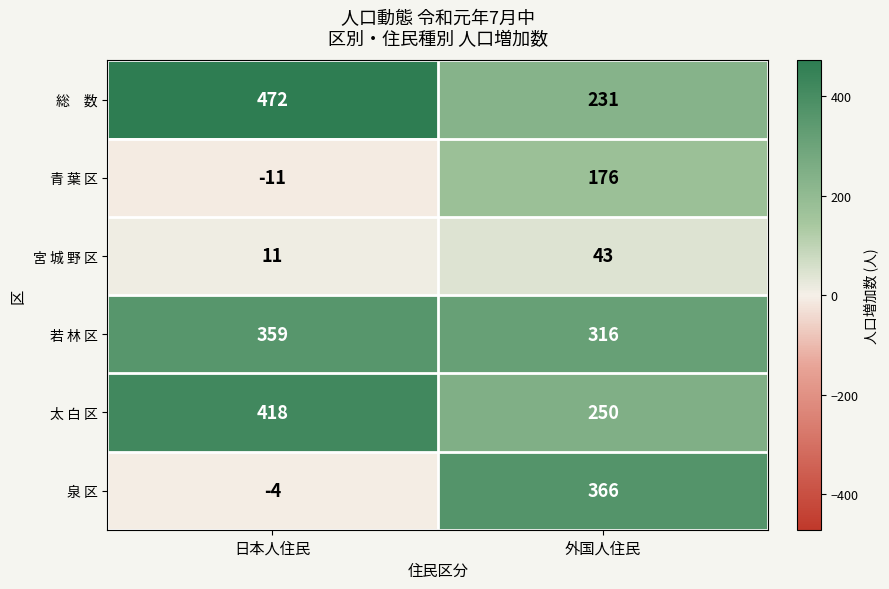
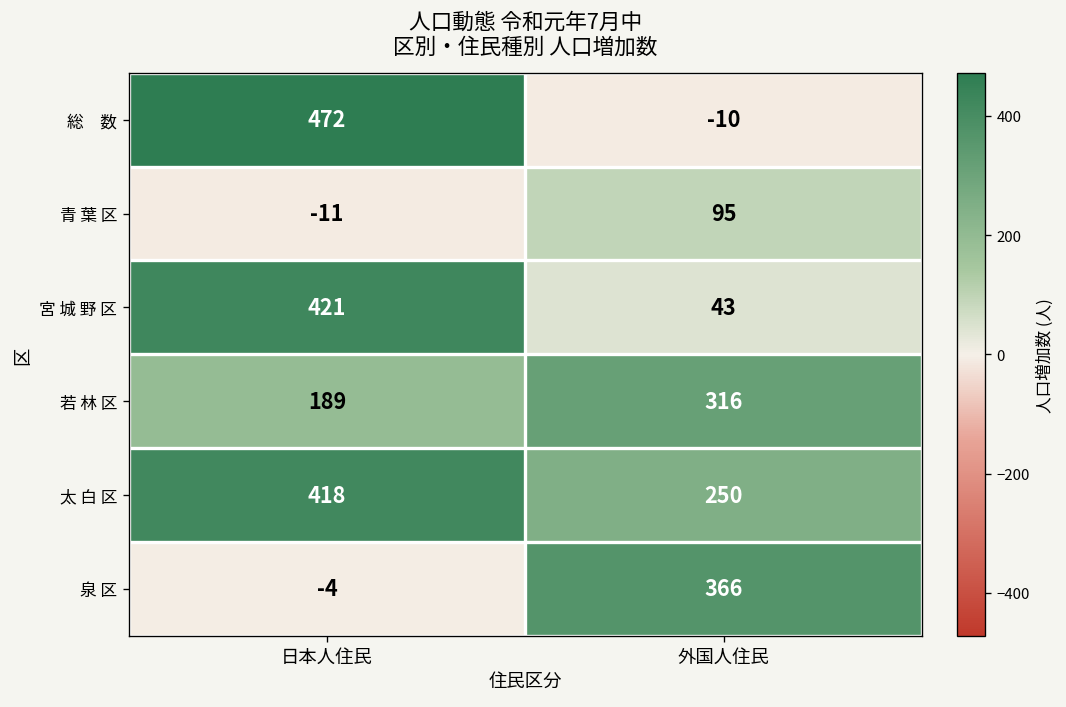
  {
    "総 数": {
      "日本人住民": 472,
-     "外国人住民": 231
+     "外国人住民": -10
    },
    "青 葉 区": {
      "日本人住民": -11,
-     "外国人住民": 176
+     "外国人住民": 95
    },
    "宮 城 野 区": {
-     "日本人住民": 11,
+     "日本人住民": 421,
      "外国人住民": 43
    },
    "若 林 区": {
-     "日本人住民": 359,
+     "日本人住民": 189,
      "外国人住民": 316
    },
    "太 白 区": {
      "日本人住民": 418,
      "外国人住民": 250
    },
    "泉 区": {
      "日本人住民": -4,
      "外国人住民": 366
    }
  }
